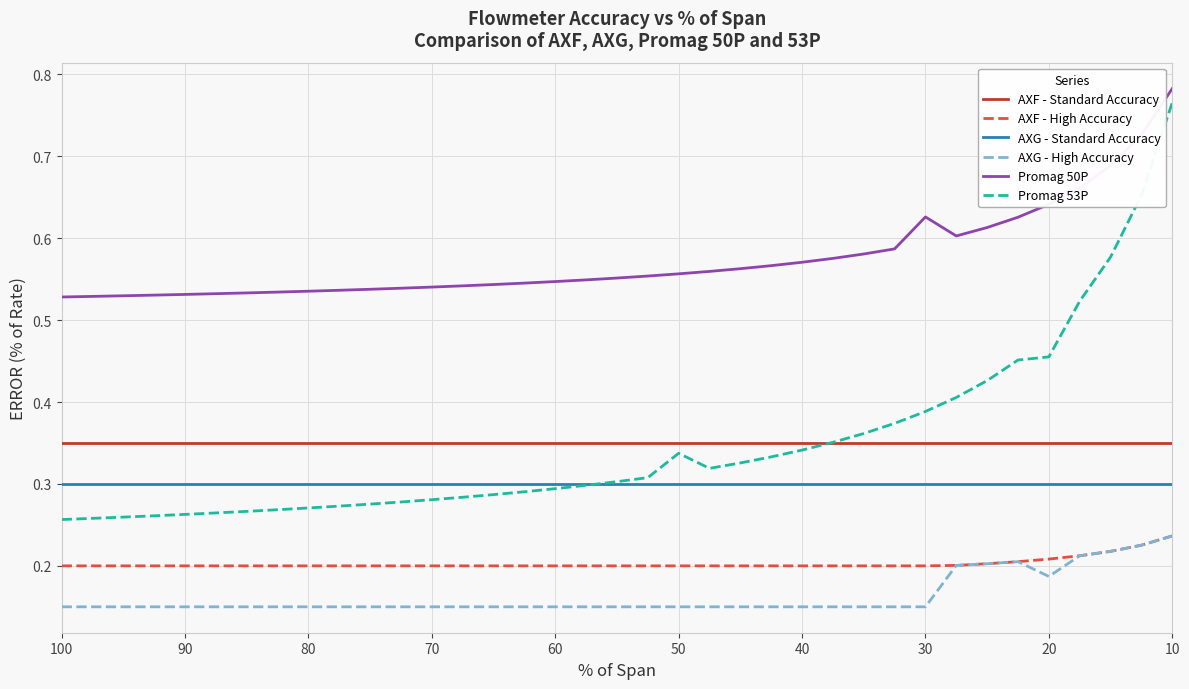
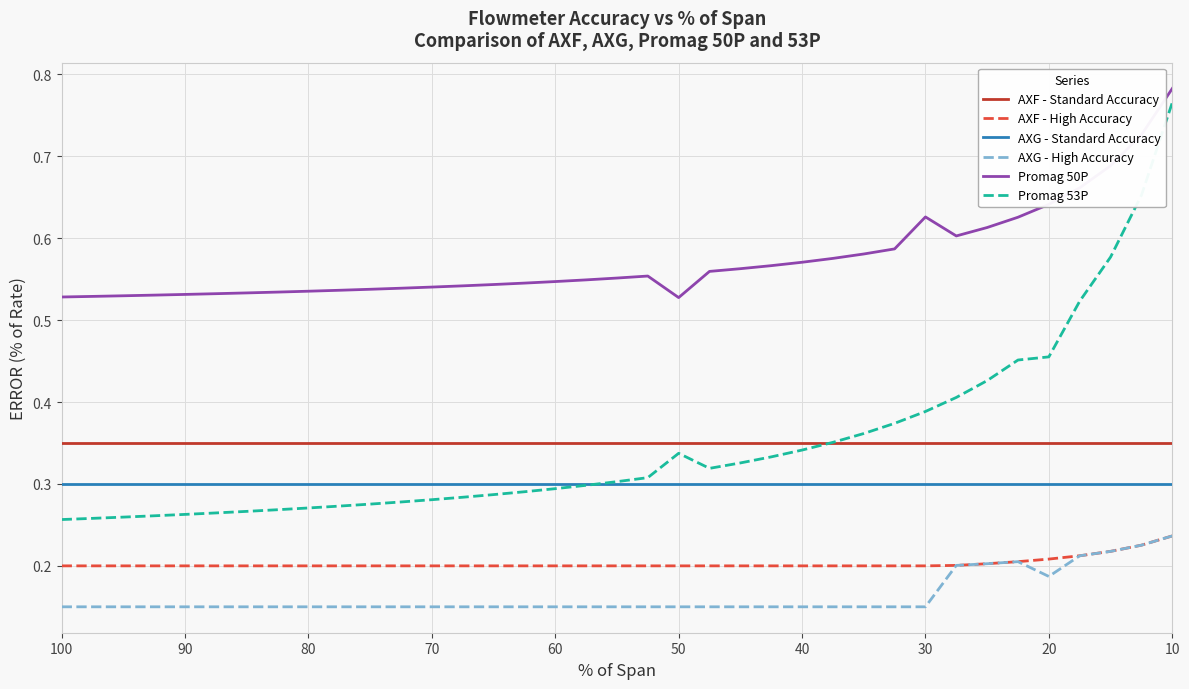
  {
    "AXG - Standard Accuracy": {
      "100": 0.30,
      "90": 0.30,
      "80": 0.30,
      "70": 0.30,
      "60": 0.30,
      "50": 0.30,
      "40": 0.30,
      "30": 0.30,
      "20": 0.30,
      "10": 0.30
    },
    "AXG - High Accuracy": {
      "100": 0.15,
      "90": 0.15,
      "80": 0.15,
      "70": 0.15,
      "60": 0.15,
      "50": 0.15,
      "40": 0.15,
      "30": 0.15,
      "20": 0.19
    },
    "Promag 50P": {
      "100": 0.53,
      "90": 0.53,
      "80": 0.54,
      "70": 0.54,
      "60": 0.55,
-     "50": 0.56,
+     "50": 0.53,
      "40": 0.57,
      "30": 0.63,
      "10": 0.78
    },
    "Promag 53P": {
      "100": 0.26,
      "90": 0.26,
      "80": 0.27,
      "70": 0.28,
      "60": 0.29,
      "50": 0.34,
      "40": 0.34,
      "30": 0.39,
      "20": 0.46,
      "10": 0.77
    }
  }
